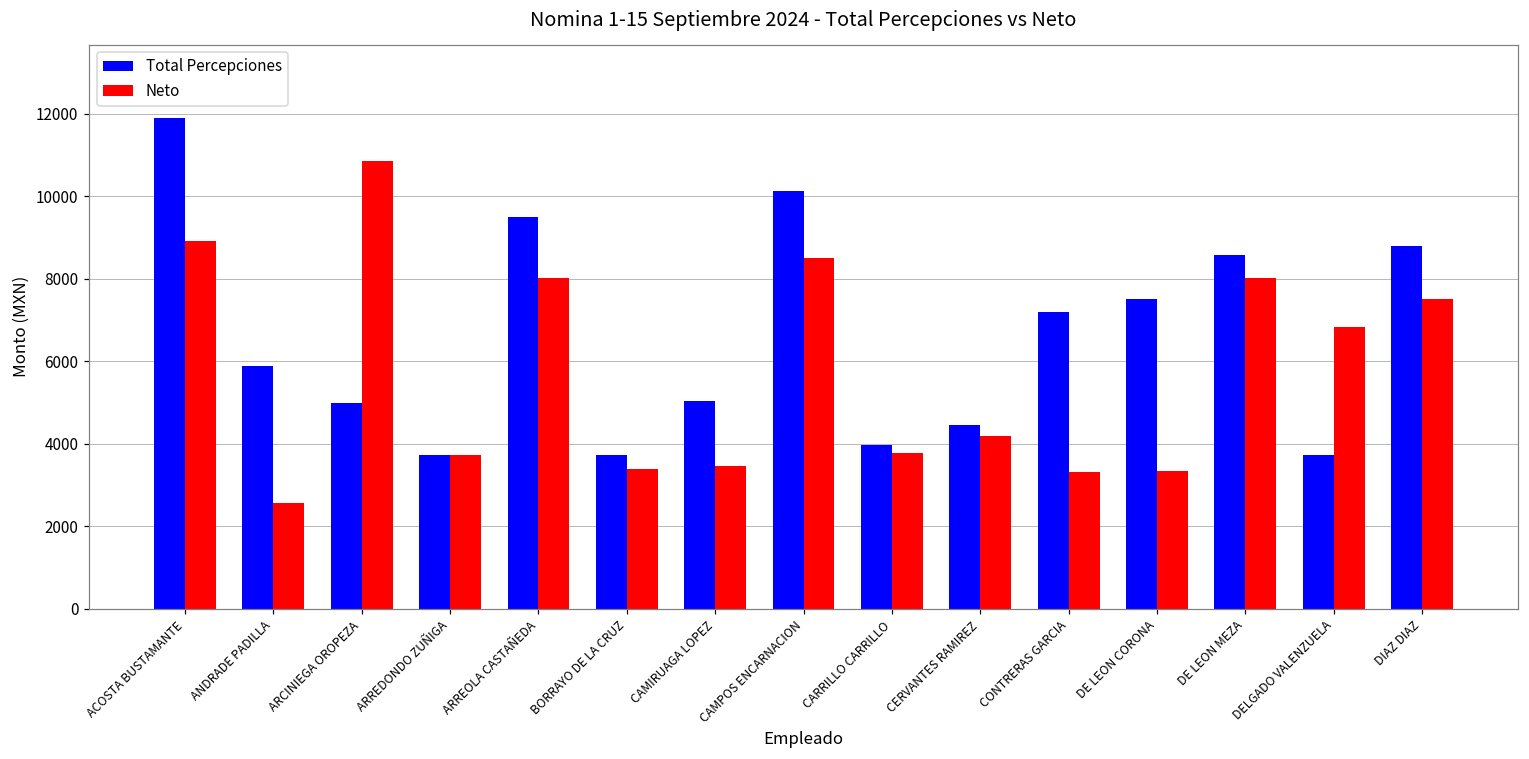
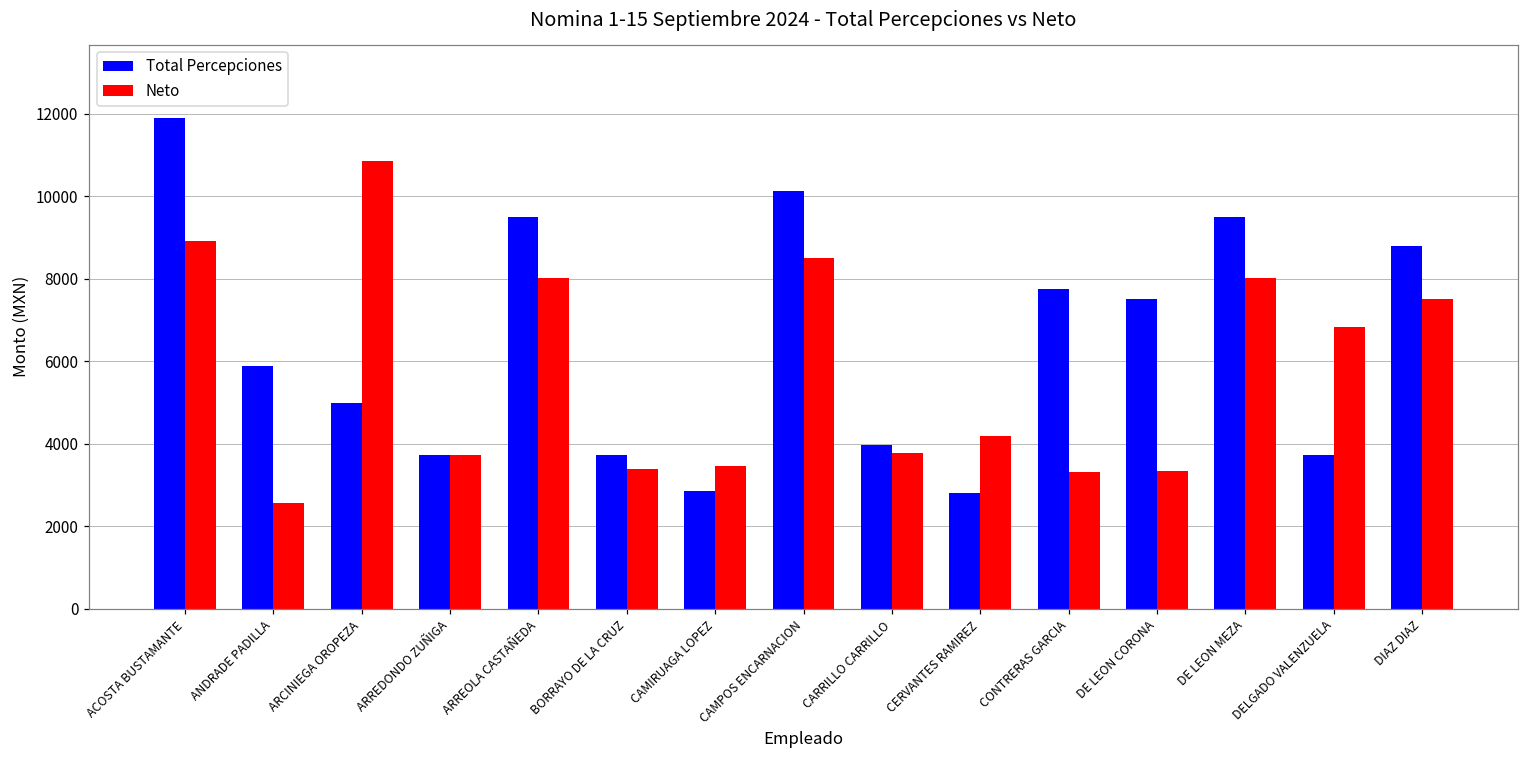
  {
    "Total Percepciones": {
      "ACOSTA BUSTAMANTE": 11900,
      "ANDRADE PADILLA": 5900,
      "ARCINIEGA OROPEZA": 5000,
      "ARREDONDO ZUÑIGA": 3700,
      "ARREOLA CASTAÑEDA": 9500,
      "BORRAYO DE LA CRUZ": 3700,
-     "CAMIRUAGA LOPEZ": 5000,
+     "CAMIRUAGA LOPEZ": 2900,
      "CAMPOS ENCARNACION": 10100,
      "CARRILLO CARRILLO": 4000,
-     "CERVANTES RAMIREZ": 4400,
-     "CONTRERAS GARCIA": 7200,
+     "CERVANTES RAMIREZ": 2800,
+     "CONTRERAS GARCIA": 7700,
      "DE LEON CORONA": 7500,
-     "DE LEON MEZA": 8600,
+     "DE LEON MEZA": 9500,
      "DELGADO VALENZUELA": 3700,
      "DIAZ DIAZ": 8800
    },
    "Neto": {
      "ACOSTA BUSTAMANTE": 8900,
      "ANDRADE PADILLA": 2600,
      "ARCINIEGA OROPEZA": 10900,
      "ARREDONDO ZUÑIGA": 3700,
      "ARREOLA CASTAÑEDA": 8000,
      "BORRAYO DE LA CRUZ": 3400,
      "CAMIRUAGA LOPEZ": 3500,
      "CAMPOS ENCARNACION": 8500,
      "CARRILLO CARRILLO": 3800,
      "CERVANTES RAMIREZ": 4200,
      "CONTRERAS GARCIA": 3300,
      "DE LEON CORONA": 3300,
      "DE LEON MEZA": 8000,
      "DELGADO VALENZUELA": 6800,
      "DIAZ DIAZ": 7500
    }
  }
